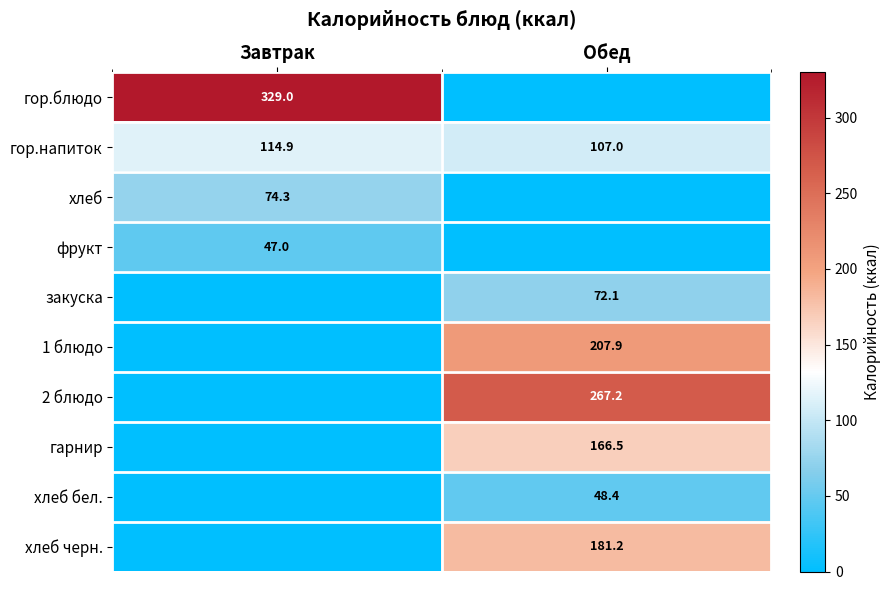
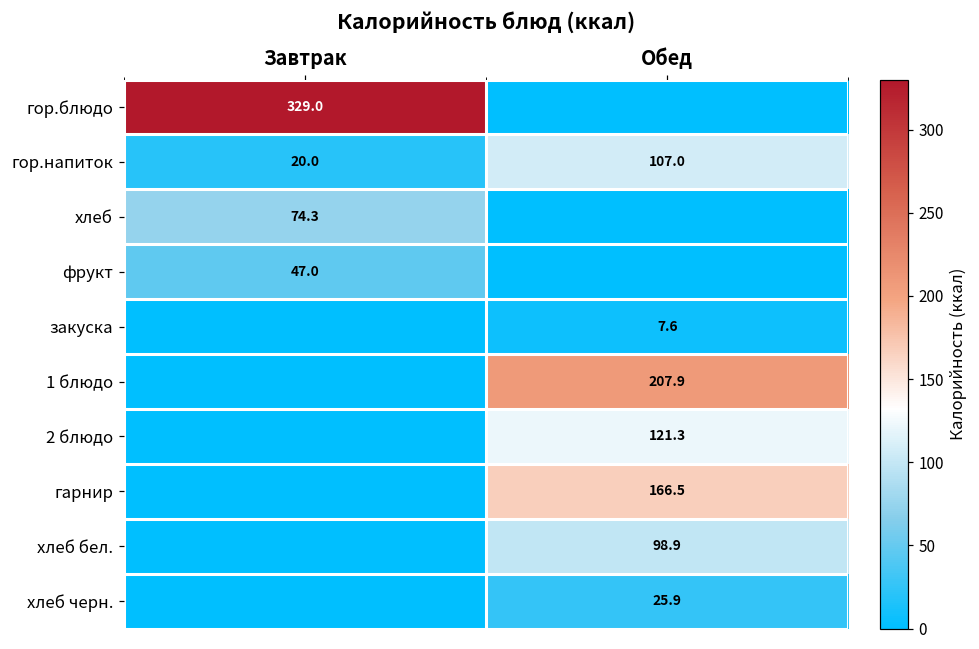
  {
    "гор.блюдо": {
      "Завтрак": 329.0
    },
    "гор.напиток": {
-     "Завтрак": 114.9,
+     "Завтрак": 20.0,
      "Обед": 107.0
    },
    "хлеб": {
      "Завтрак": 74.3
    },
    "фрукт": {
      "Завтрак": 47.0
    },
    "закуска": {
-     "Обед": 72.1
+     "Обед": 7.6
    },
    "1 блюдо": {
      "Обед": 207.9
    },
    "2 блюдо": {
-     "Обед": 267.2
+     "Обед": 121.3
    },
    "гарнир": {
      "Обед": 166.5
    },
    "хлеб бел.": {
-     "Обед": 48.4
+     "Обед": 98.9
    },
    "хлеб черн.": {
-     "Обед": 181.2
+     "Обед": 25.9
    }
  }
